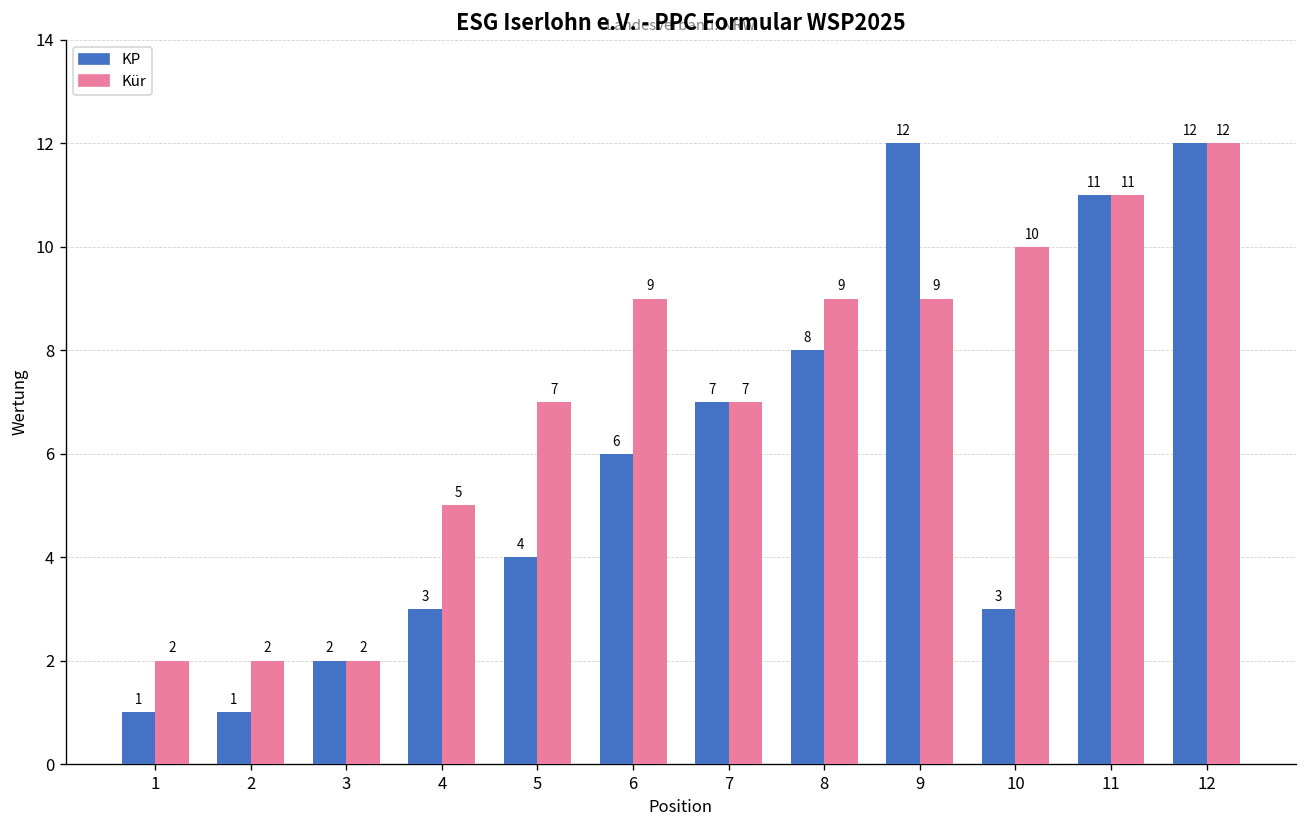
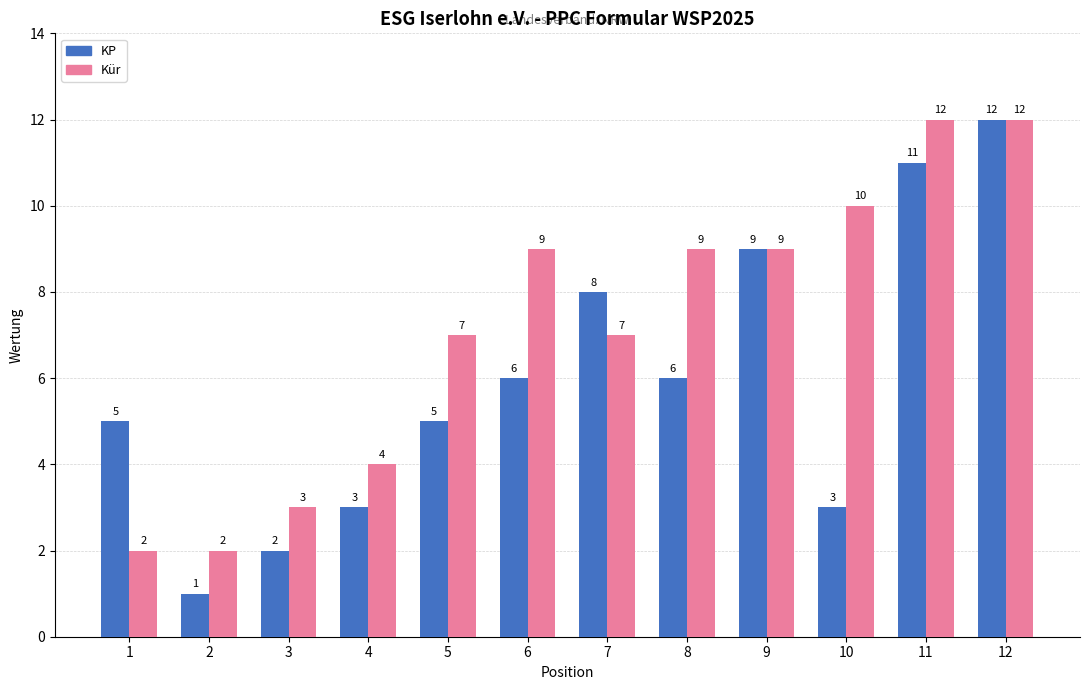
  {
    "KP": {
-     "1": 1,
+     "1": 5,
      "2": 1,
      "3": 2,
      "4": 3,
-     "5": 4,
+     "5": 5,
      "6": 6,
-     "7": 7,
-     "8": 8,
-     "9": 12,
+     "7": 8,
+     "8": 6,
+     "9": 9,
      "10": 3,
      "11": 11,
      "12": 12
    },
    "Kür": {
      "1": 2,
      "2": 2,
-     "3": 2,
-     "4": 5,
+     "3": 3,
+     "4": 4,
      "5": 7,
      "6": 9,
      "7": 7,
      "8": 9,
      "9": 9,
      "10": 10,
-     "11": 11,
+     "11": 12,
      "12": 12
    }
  }
